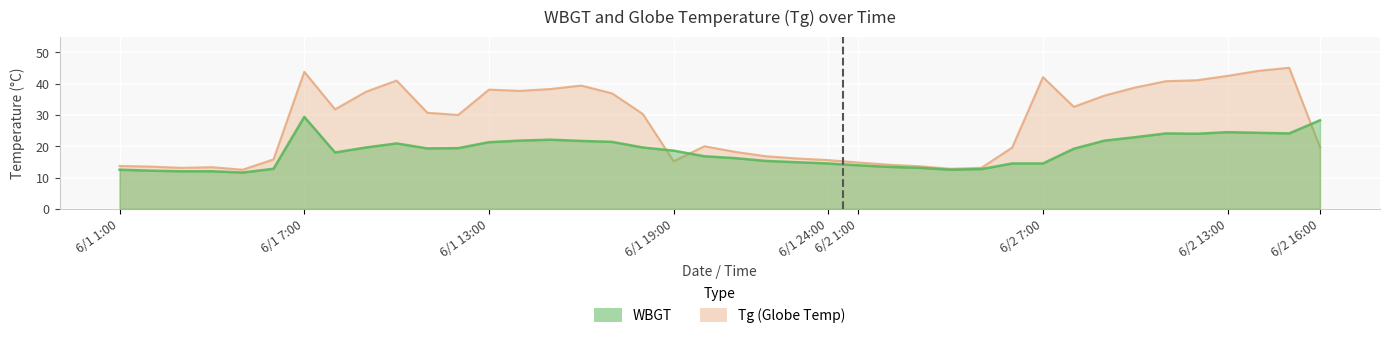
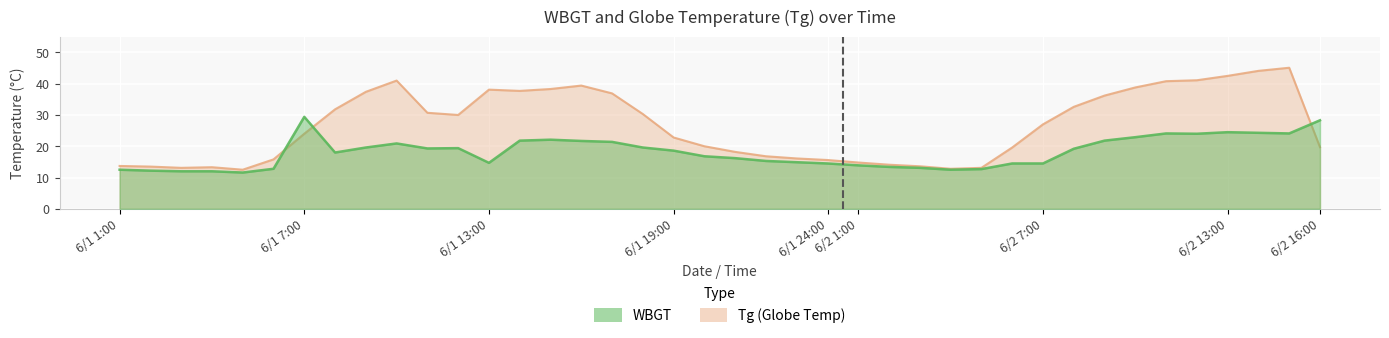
  {
    "Tg (Globe Temp)": {
      "6/1 1:00": 14,
-     "6/1 7:00": 44,
+     "6/1 7:00": 24,
      "6/1 13:00": 38,
-     "6/1 19:00": 15,
+     "6/1 19:00": 23,
      "6/1 24:00": 16,
      "6/2 1:00": 15,
-     "6/2 7:00": 42,
+     "6/2 7:00": 27,
      "6/2 13:00": 43,
      "6/2 16:00": 20
    },
    "WBGT": {
      "6/1 1:00": 13,
      "6/1 7:00": 29,
-     "6/1 13:00": 21,
+     "6/1 13:00": 15,
      "6/1 19:00": 19,
      "6/1 24:00": 15,
      "6/2 1:00": 14,
      "6/2 7:00": 15,
      "6/2 13:00": 25,
      "6/2 16:00": 28
    }
  }
